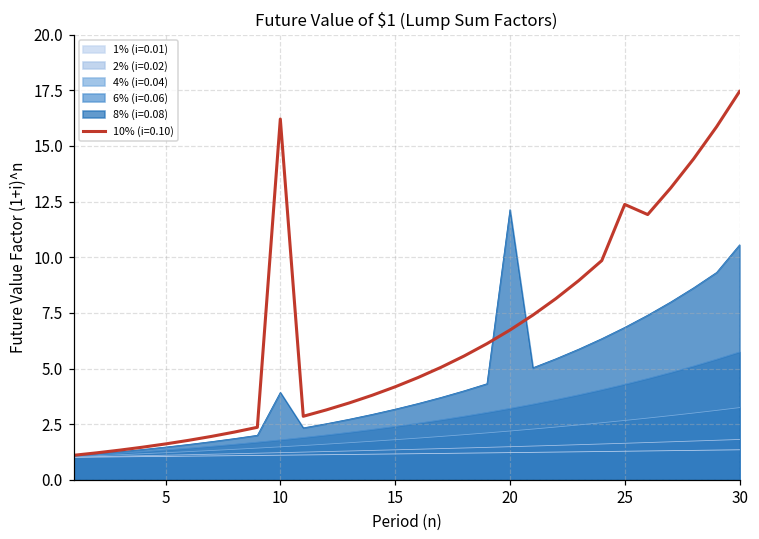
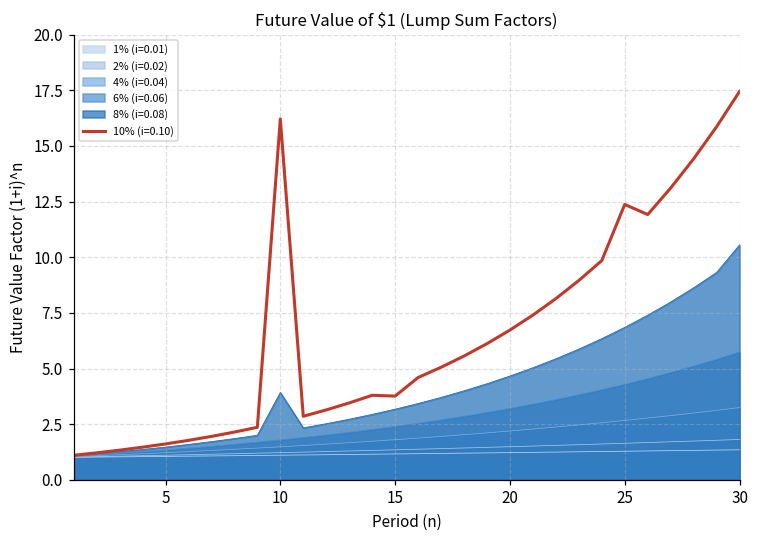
  {
    "8% (i=0.08)": {
      "5": 1.5,
      "10": 3.9,
      "15": 3.2,
-     "20": 12.1,
+     "20": 4.7,
      "25": 6.8,
      "30": 10.6
    },
    "10% (i=0.10)": {
      "5": 1.6,
      "10": 16.2,
-     "15": 4.2,
+     "15": 3.8,
      "20": 6.7,
      "25": 12.4,
      "30": 17.4
    }
  }
